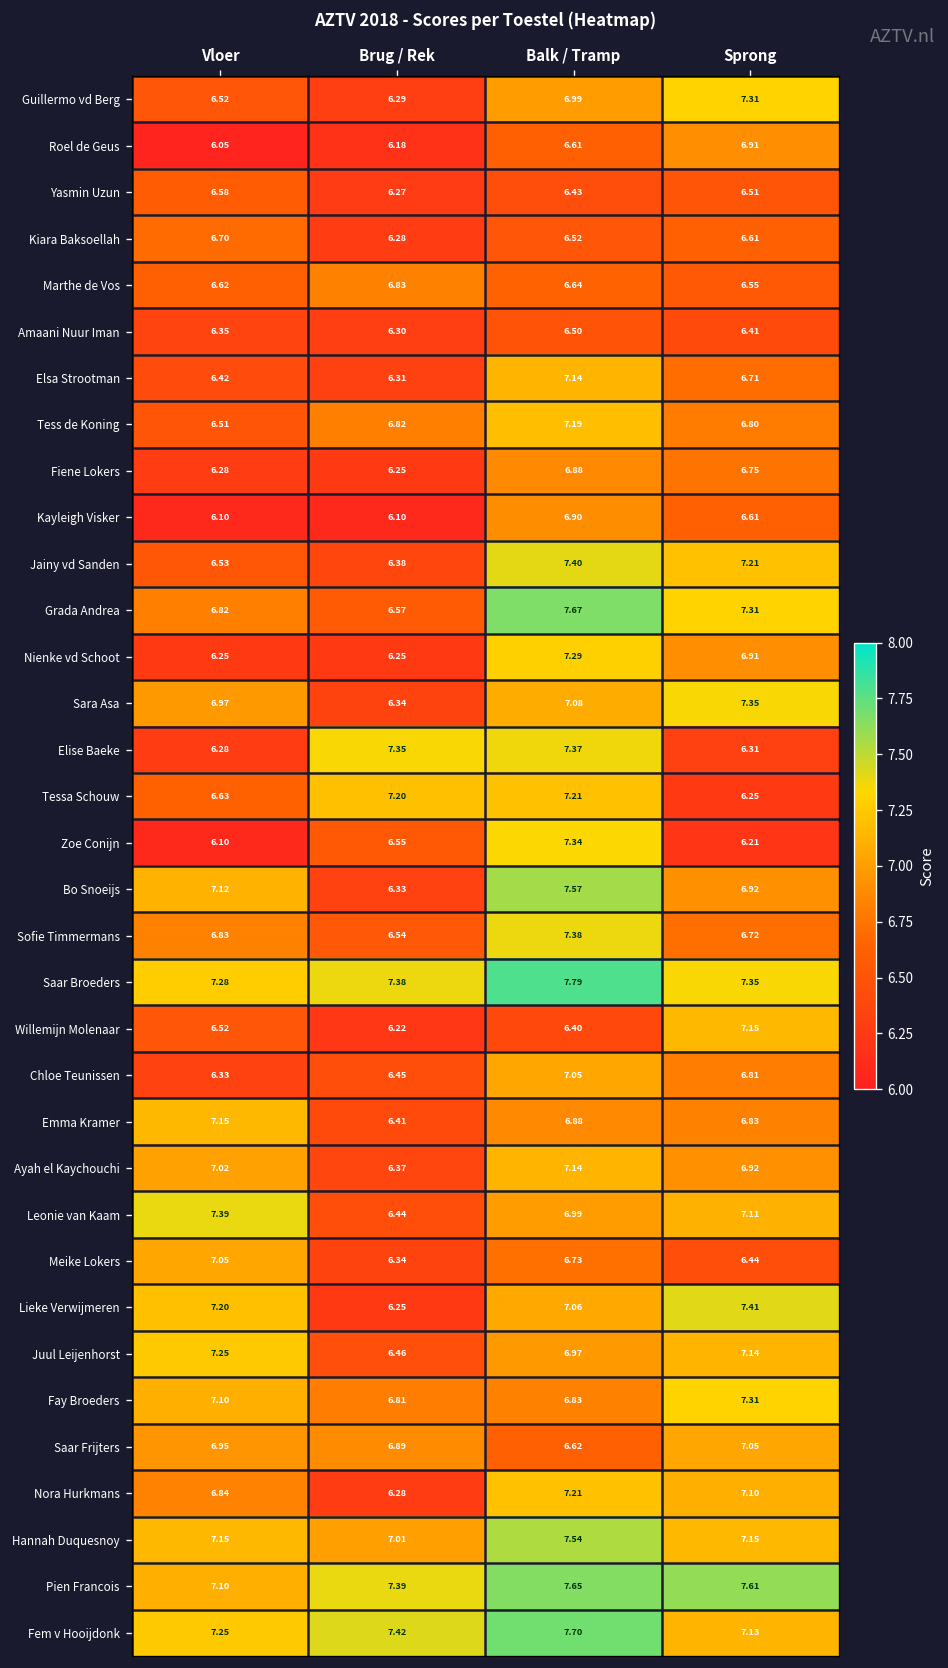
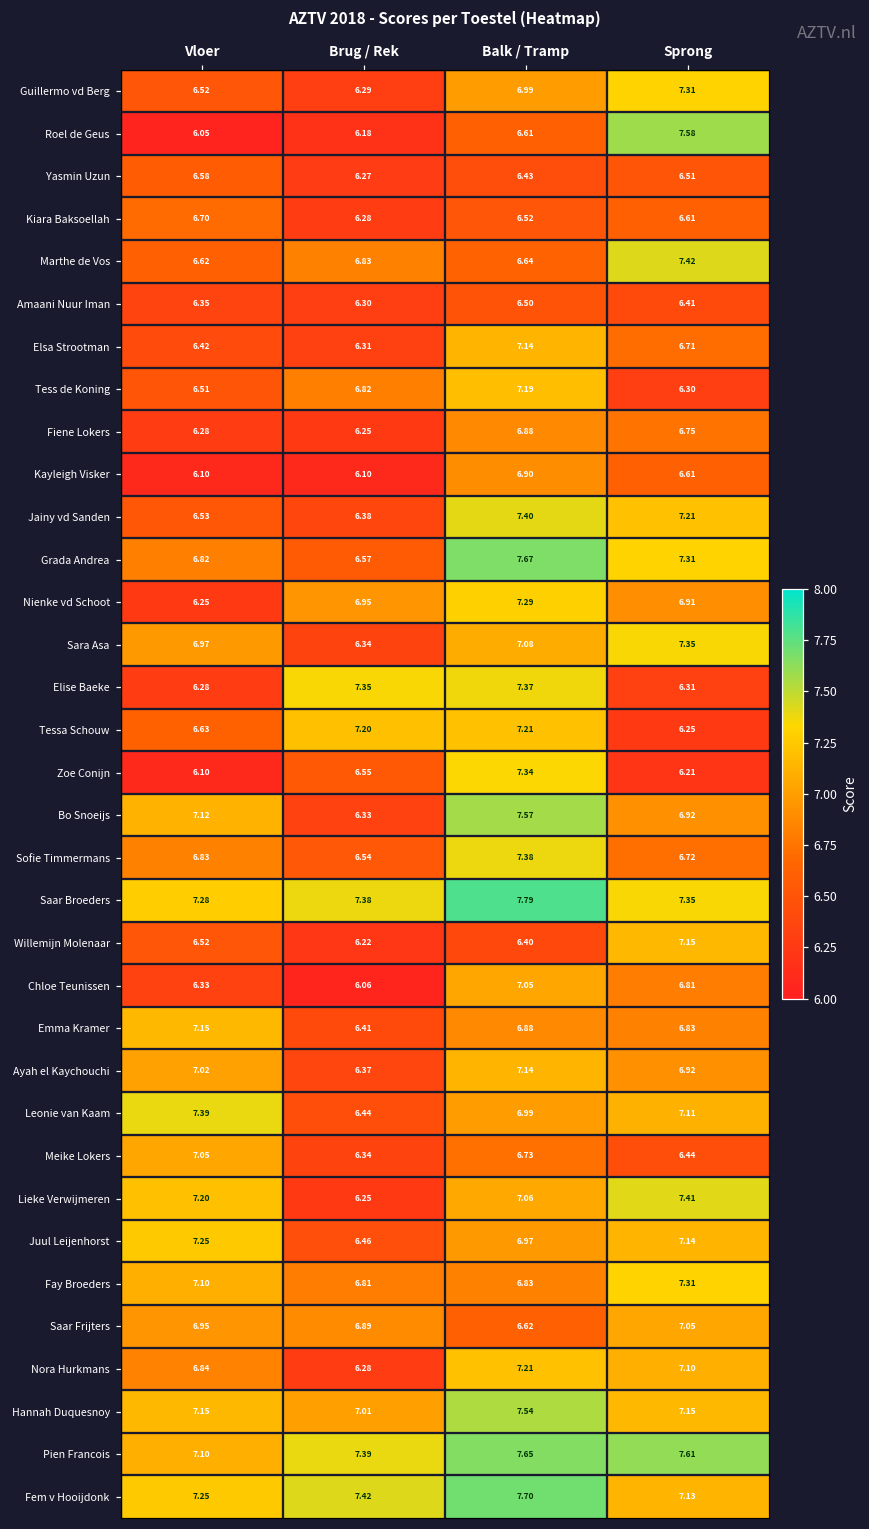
  {
    "Guillermo vd Berg": {
      "Vloer": 6.52,
      "Brug / Rek": 6.29,
      "Balk / Tramp": 6.99,
      "Sprong": 7.31
    },
    "Roel de Geus": {
      "Vloer": 6.05,
      "Brug / Rek": 6.18,
      "Balk / Tramp": 6.61,
-     "Sprong": 6.91
+     "Sprong": 7.58
    },
    "Yasmin Uzun": {
      "Vloer": 6.58,
      "Brug / Rek": 6.27,
      "Balk / Tramp": 6.43,
      "Sprong": 6.51
    },
    "Kiara Baksoellah": {
      "Vloer": 6.70,
      "Brug / Rek": 6.28,
      "Balk / Tramp": 6.52,
      "Sprong": 6.61
    },
    "Marthe de Vos": {
      "Vloer": 6.62,
      "Brug / Rek": 6.83,
      "Balk / Tramp": 6.64,
-     "Sprong": 6.55
+     "Sprong": 7.42
    },
    "Amaani Nuur Iman": {
      "Vloer": 6.35,
      "Brug / Rek": 6.30,
      "Balk / Tramp": 6.50,
      "Sprong": 6.41
    },
    "Elsa Strootman": {
      "Vloer": 6.42,
      "Brug / Rek": 6.31,
      "Balk / Tramp": 7.14,
      "Sprong": 6.71
    },
    "Tess de Koning": {
      "Vloer": 6.51,
      "Brug / Rek": 6.82,
      "Balk / Tramp": 7.19,
-     "Sprong": 6.80
+     "Sprong": 6.30
    },
    "Fiene Lokers": {
      "Vloer": 6.28,
      "Brug / Rek": 6.25,
      "Balk / Tramp": 6.88,
      "Sprong": 6.75
    },
    "Kayleigh Visker": {
      "Vloer": 6.10,
      "Brug / Rek": 6.10,
      "Balk / Tramp": 6.90,
      "Sprong": 6.61
    },
    "Jainy vd Sanden": {
      "Vloer": 6.53,
      "Brug / Rek": 6.38,
      "Balk / Tramp": 7.40,
      "Sprong": 7.21
    },
    "Grada Andrea": {
      "Vloer": 6.82,
      "Brug / Rek": 6.57,
      "Balk / Tramp": 7.67,
      "Sprong": 7.31
    },
    "Nienke vd Schoot": {
      "Vloer": 6.25,
-     "Brug / Rek": 6.25,
+     "Brug / Rek": 6.95,
      "Balk / Tramp": 7.29,
      "Sprong": 6.91
    },
    "Sara Asa": {
      "Vloer": 6.97,
      "Brug / Rek": 6.34,
      "Balk / Tramp": 7.08,
      "Sprong": 7.35
    },
    "Elise Baeke": {
      "Vloer": 6.28,
      "Brug / Rek": 7.35,
      "Balk / Tramp": 7.37,
      "Sprong": 6.31
    },
    "Tessa Schouw": {
      "Vloer": 6.63,
      "Brug / Rek": 7.20,
      "Balk / Tramp": 7.21,
      "Sprong": 6.25
    },
    "Zoe Conijn": {
      "Vloer": 6.10,
      "Brug / Rek": 6.55,
      "Balk / Tramp": 7.34,
      "Sprong": 6.21
    },
    "Bo Snoeijs": {
      "Vloer": 7.12,
      "Brug / Rek": 6.33,
      "Balk / Tramp": 7.57,
      "Sprong": 6.92
    },
    "Sofie Timmermans": {
      "Vloer": 6.83,
      "Brug / Rek": 6.54,
      "Balk / Tramp": 7.38,
      "Sprong": 6.72
    },
    "Saar Broeders": {
      "Vloer": 7.28,
      "Brug / Rek": 7.38,
      "Balk / Tramp": 7.79,
      "Sprong": 7.35
    },
    "Willemijn Molenaar": {
      "Vloer": 6.52,
      "Brug / Rek": 6.22,
      "Balk / Tramp": 6.40,
      "Sprong": 7.15
    },
    "Chloe Teunissen": {
      "Vloer": 6.33,
-     "Brug / Rek": 6.45,
+     "Brug / Rek": 6.06,
      "Balk / Tramp": 7.05,
      "Sprong": 6.81
    },
    "Emma Kramer": {
      "Vloer": 7.15,
      "Brug / Rek": 6.41,
      "Balk / Tramp": 6.88,
      "Sprong": 6.83
    },
    "Ayah el Kaychouchi": {
      "Vloer": 7.02,
      "Brug / Rek": 6.37,
      "Balk / Tramp": 7.14,
      "Sprong": 6.92
    },
    "Leonie van Kaam": {
      "Vloer": 7.39,
      "Brug / Rek": 6.44,
      "Balk / Tramp": 6.99,
      "Sprong": 7.11
    },
    "Meike Lokers": {
      "Vloer": 7.05,
      "Brug / Rek": 6.34,
      "Balk / Tramp": 6.73,
      "Sprong": 6.44
    },
    "Lieke Verwijmeren": {
      "Vloer": 7.20,
      "Brug / Rek": 6.25,
      "Balk / Tramp": 7.06,
      "Sprong": 7.41
    },
    "Juul Leijenhorst": {
      "Vloer": 7.25,
      "Brug / Rek": 6.46,
      "Balk / Tramp": 6.97,
      "Sprong": 7.14
    },
    "Fay Broeders": {
      "Vloer": 7.10,
      "Brug / Rek": 6.81,
      "Balk / Tramp": 6.83,
      "Sprong": 7.31
    },
    "Saar Frijters": {
      "Vloer": 6.95,
      "Brug / Rek": 6.89,
      "Balk / Tramp": 6.62,
      "Sprong": 7.05
    },
    "Nora Hurkmans": {
      "Vloer": 6.84,
      "Brug / Rek": 6.28,
      "Balk / Tramp": 7.21,
      "Sprong": 7.10
    },
    "Hannah Duquesnoy": {
      "Vloer": 7.15,
      "Brug / Rek": 7.01,
      "Balk / Tramp": 7.54,
      "Sprong": 7.15
    },
    "Pien Francois": {
      "Vloer": 7.10,
      "Brug / Rek": 7.39,
      "Balk / Tramp": 7.65,
      "Sprong": 7.61
    },
    "Fem v Hooijdonk": {
      "Vloer": 7.25,
      "Brug / Rek": 7.42,
      "Balk / Tramp": 7.70,
      "Sprong": 7.13
    }
  }
